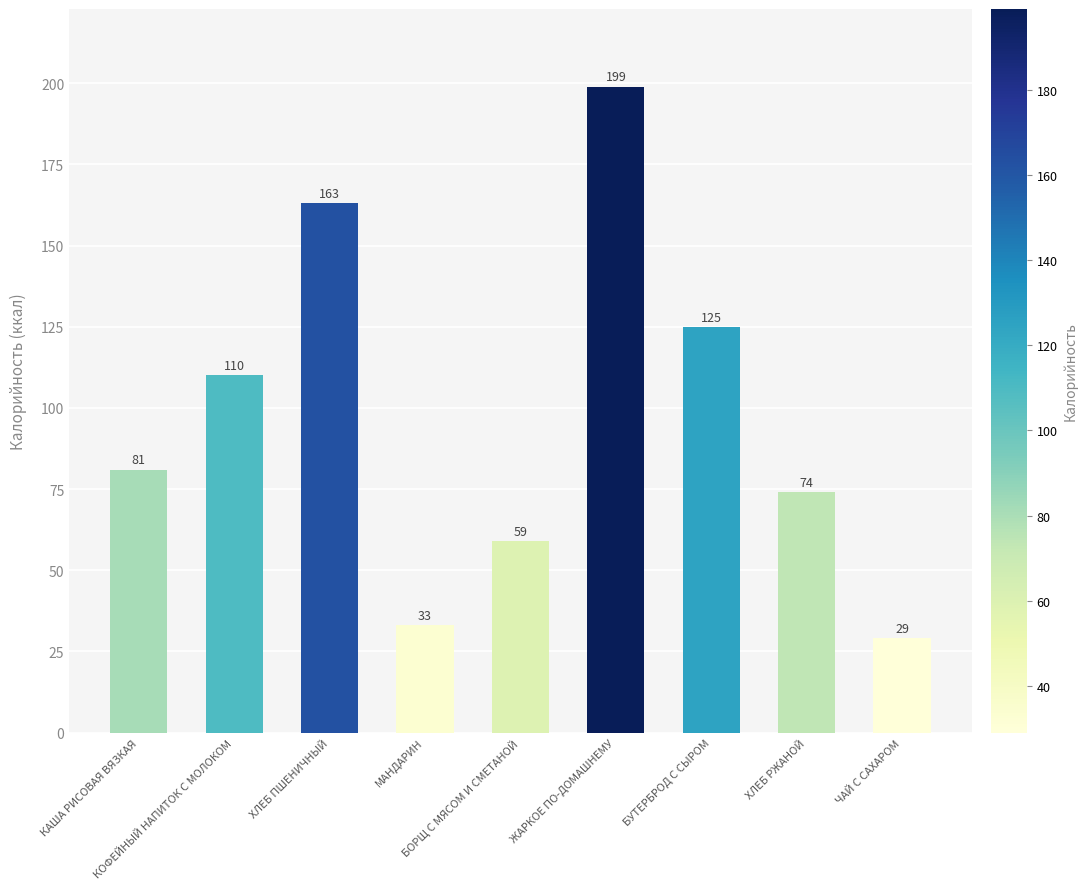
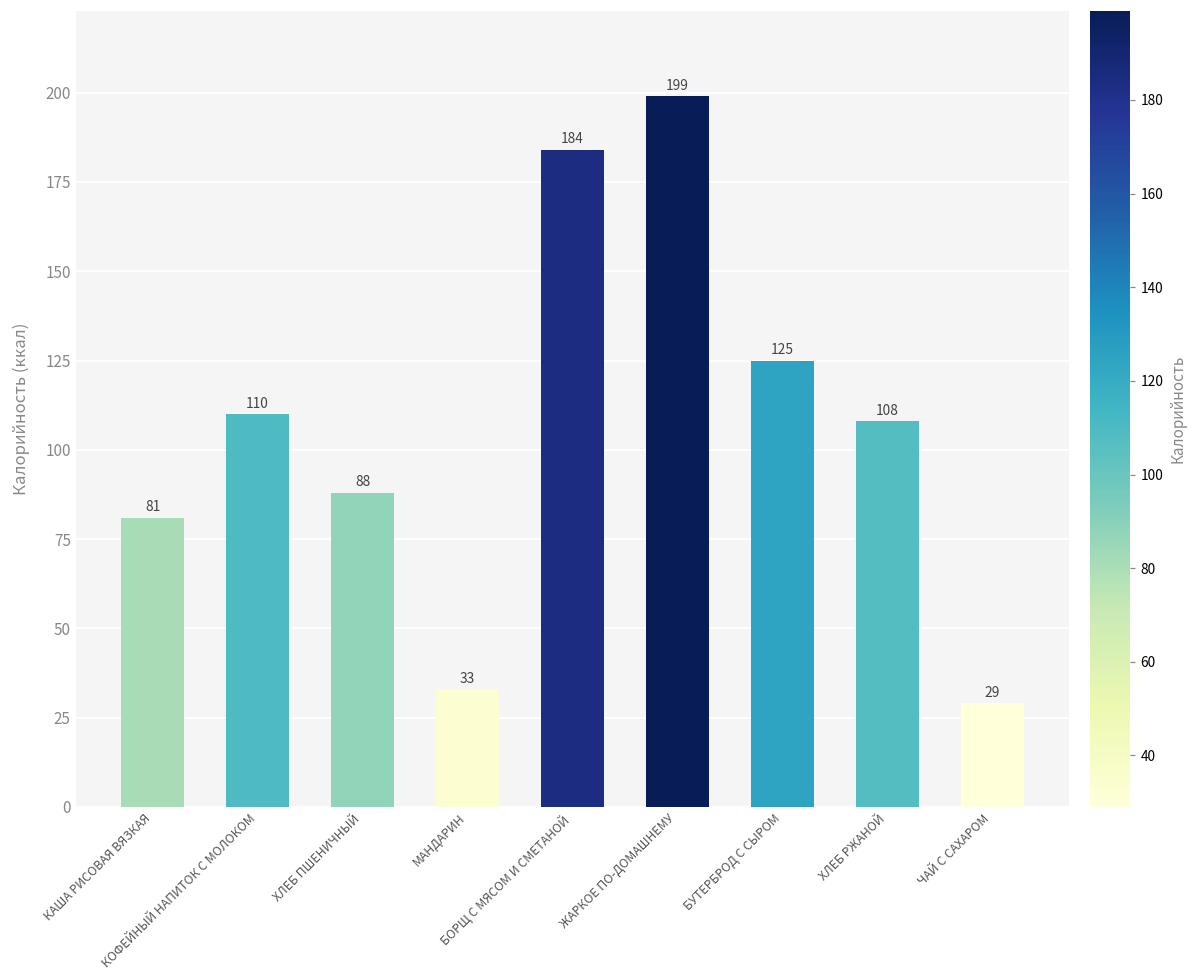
  {
    "КАША РИСОВАЯ ВЯЗКАЯ": 81,
    "КОФЕЙНЫЙ НАПИТОК С МОЛОКОМ": 110,
-   "ХЛЕБ ПШЕНИЧНЫЙ": 163,
+   "ХЛЕБ ПШЕНИЧНЫЙ": 88,
    "МАНДАРИН": 33,
-   "БОРЩ С МЯСОМ И СМЕТАНОЙ": 59,
+   "БОРЩ С МЯСОМ И СМЕТАНОЙ": 184,
    "ЖАРКОЕ ПО-ДОМАШНЕМУ": 199,
    "БУТЕРБРОД С СЫРОМ": 125,
-   "ХЛЕБ РЖАНОЙ": 74,
+   "ХЛЕБ РЖАНОЙ": 108,
    "ЧАЙ С САХАРОМ": 29
  }
